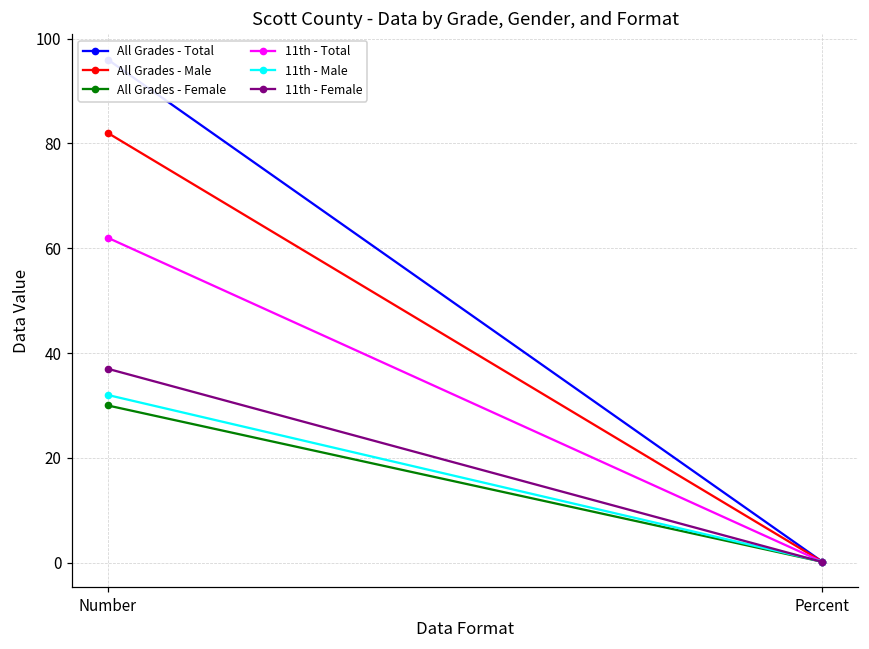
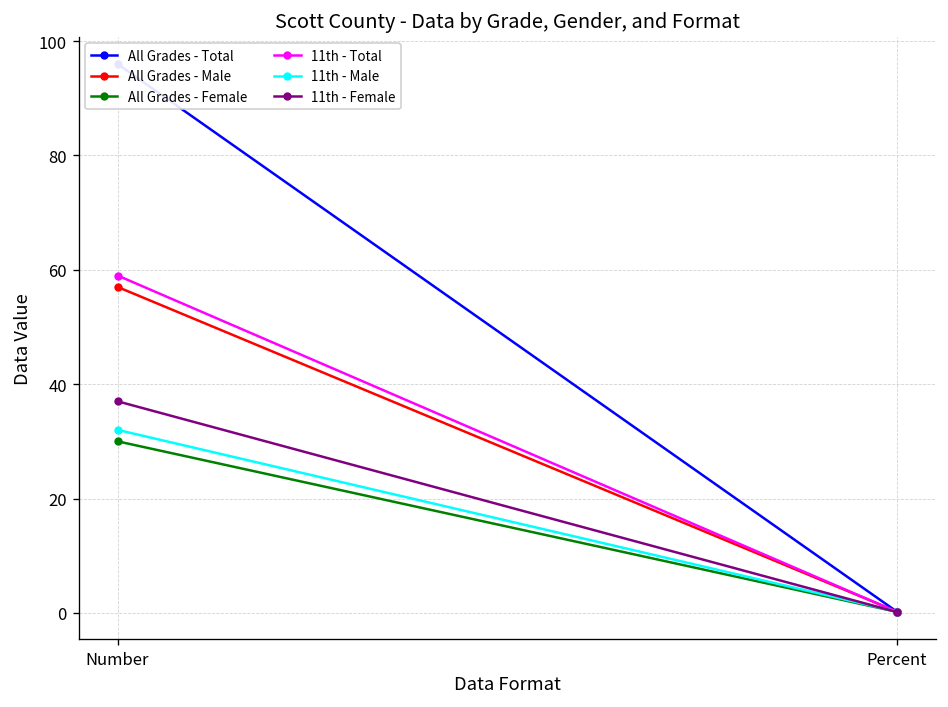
  {
    "All Grades - Male": {
-     "Number": 82
+     "Number": 57
    },
    "All Grades - Female": {
      "Number": 30
    },
    "11th - Total": {
-     "Number": 62
+     "Number": 59
    },
    "11th - Male": {
      "Number": 32
    },
    "11th - Female": {
      "Number": 37
    }
  }
